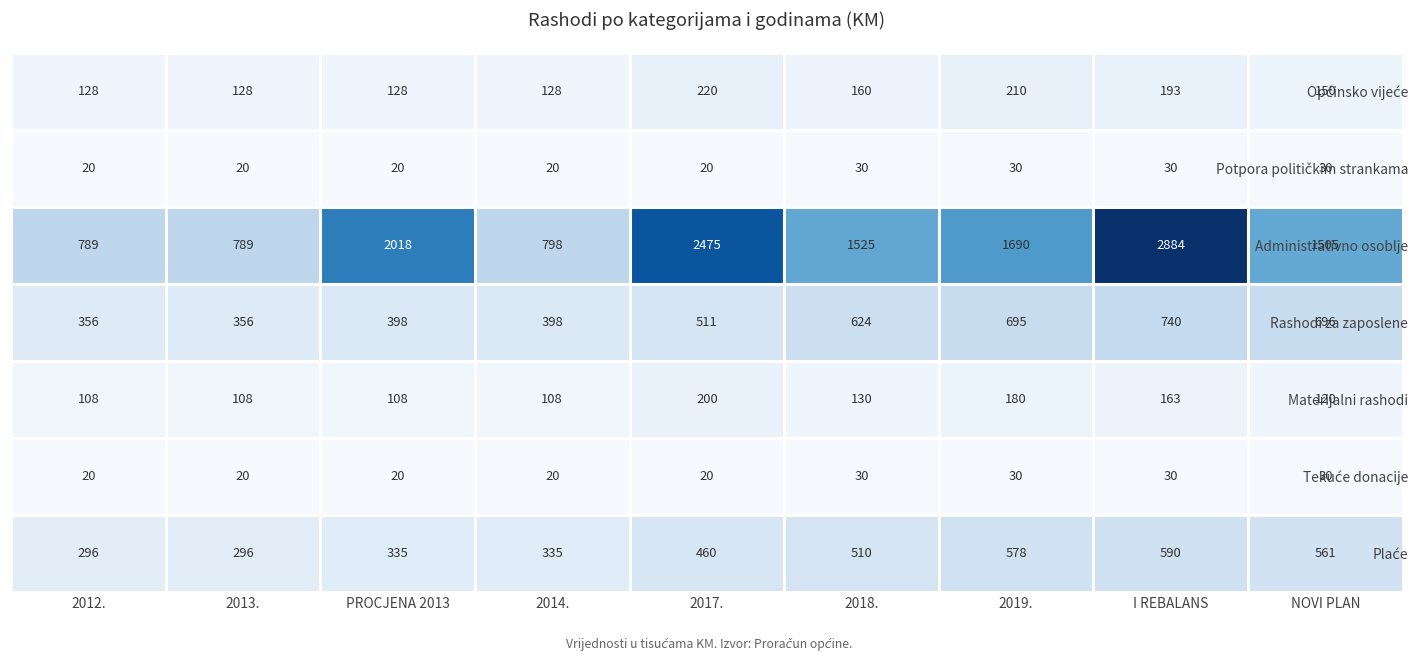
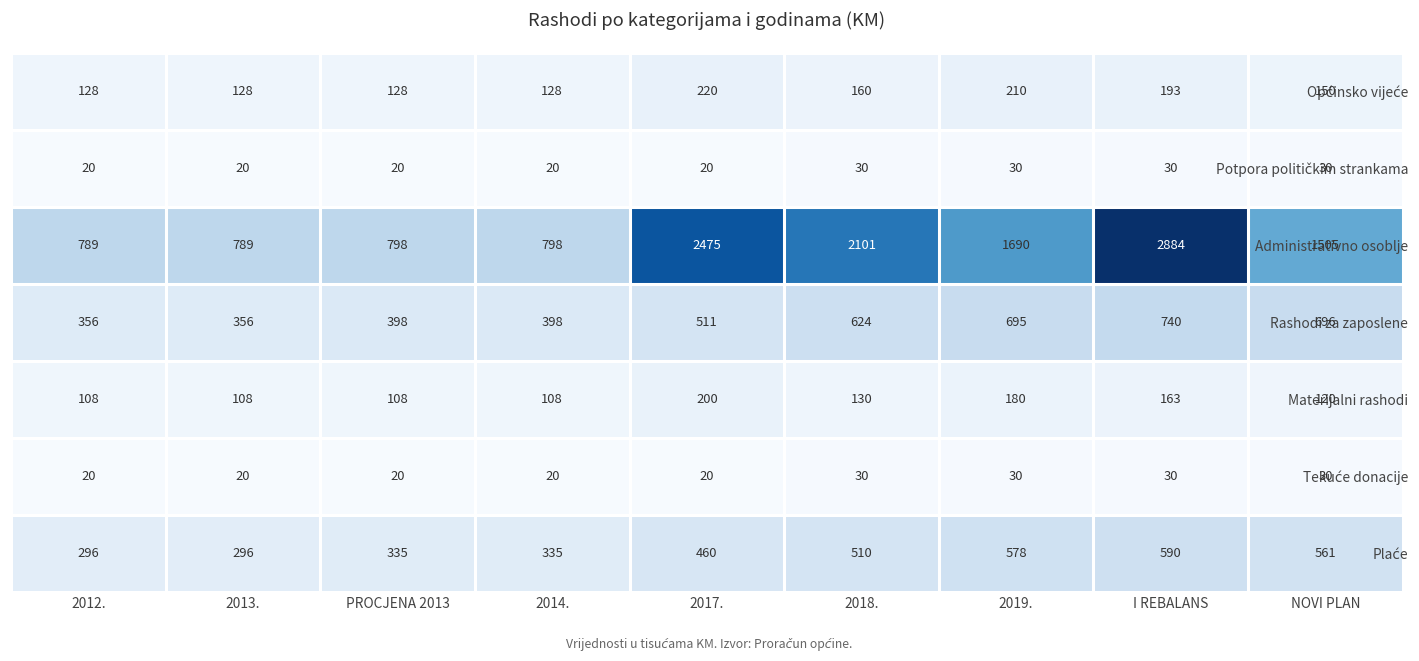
  {
    "Općinsko vijeće": {
      "2012.": 128,
      "2013.": 128,
      "PROCJENA 2013": 128,
      "2014.": 128,
      "2017.": 220,
      "2018.": 160,
      "2019.": 210,
      "I REBALANS": 193,
      "NOVI PLAN": 150
    },
    "Potpora političkim strankama": {
      "2012.": 20,
      "2013.": 20,
      "PROCJENA 2013": 20,
      "2014.": 20,
      "2017.": 20,
      "2018.": 30,
      "2019.": 30,
      "I REBALANS": 30,
      "NOVI PLAN": 30
    },
    "Administrativno osoblje": {
      "2012.": 789,
      "2013.": 789,
-     "PROCJENA 2013": 2018,
+     "PROCJENA 2013": 798,
      "2014.": 798,
      "2017.": 2475,
-     "2018.": 1525,
+     "2018.": 2101,
      "2019.": 1690,
      "I REBALANS": 2884,
      "NOVI PLAN": 1505
    },
    "Rashodi za zaposlene": {
      "2012.": 356,
      "2013.": 356,
      "PROCJENA 2013": 398,
      "2014.": 398,
      "2017.": 511,
      "2018.": 624,
      "2019.": 695,
      "I REBALANS": 740,
      "NOVI PLAN": 696
    },
    "Materijalni rashodi": {
      "2012.": 108,
      "2013.": 108,
      "PROCJENA 2013": 108,
      "2014.": 108,
      "2017.": 200,
      "2018.": 130,
      "2019.": 180,
      "I REBALANS": 163,
      "NOVI PLAN": 120
    },
    "Tekuće donacije": {
      "2012.": 20,
      "2013.": 20,
      "PROCJENA 2013": 20,
      "2014.": 20,
      "2017.": 20,
      "2018.": 30,
      "2019.": 30,
      "I REBALANS": 30,
      "NOVI PLAN": 30
    },
    "Plaće": {
      "2012.": 296,
      "2013.": 296,
      "PROCJENA 2013": 335,
      "2014.": 335,
      "2017.": 460,
      "2018.": 510,
      "2019.": 578,
      "I REBALANS": 590,
      "NOVI PLAN": 561
    }
  }
